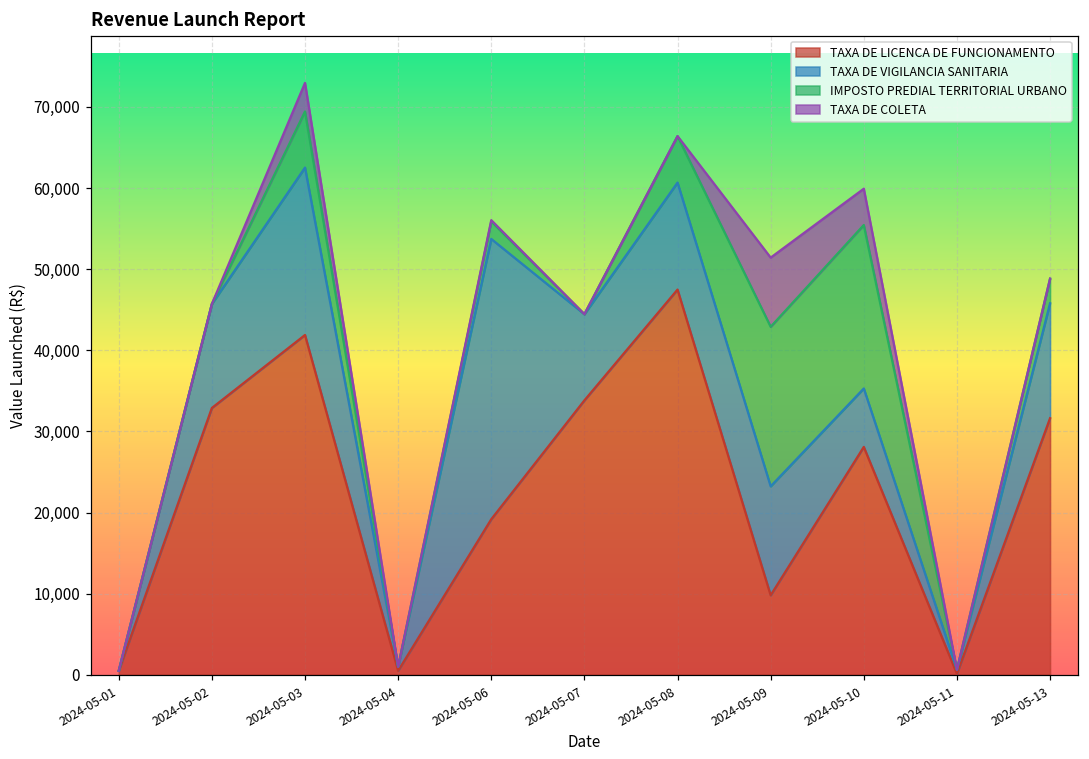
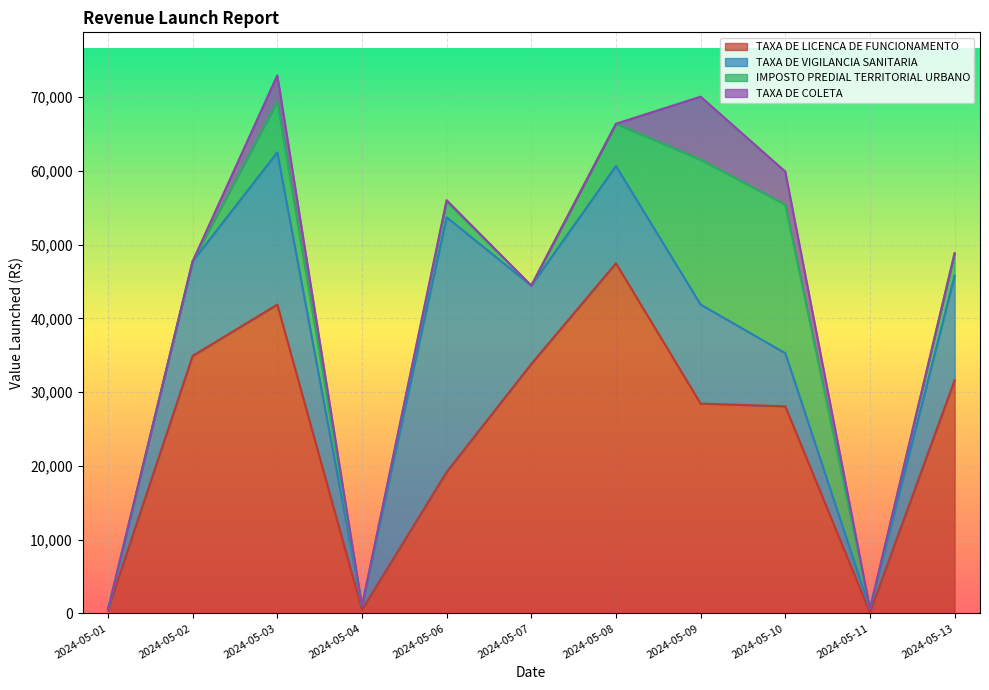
  {
    "TAXA DE LICENCA DE FUNCIONAMENTO": {
-     "2024-05-02": "33,000",
+     "2024-05-02": "35,000",
      "2024-05-03": "42,000",
      "2024-05-04": "0",
      "2024-05-06": "19,000",
      "2024-05-07": "34,000",
      "2024-05-08": "47,000",
-     "2024-05-09": "10,000",
+     "2024-05-09": "28,000",
      "2024-05-10": "28,000",
      "2024-05-11": "0",
      "2024-05-13": "32,000"
    },
    "TAXA DE VIGILANCIA SANITARIA": {
      "2024-05-03": "21,000",
      "2024-05-06": "35,000",
      "2024-05-08": "13,000",
      "2024-05-09": "13,000",
      "2024-05-10": "7,000",
      "2024-05-13": "14,000"
    },
    "IMPOSTO PREDIAL TERRITORIAL URBANO": {
      "2024-05-03": "7,000",
      "2024-05-09": "20,000",
      "2024-05-10": "20,000"
    },
    "TAXA DE COLETA": {
      "2024-05-03": "4,000",
      "2024-05-09": "9,000",
      "2024-05-10": "4,000"
    }
  }
